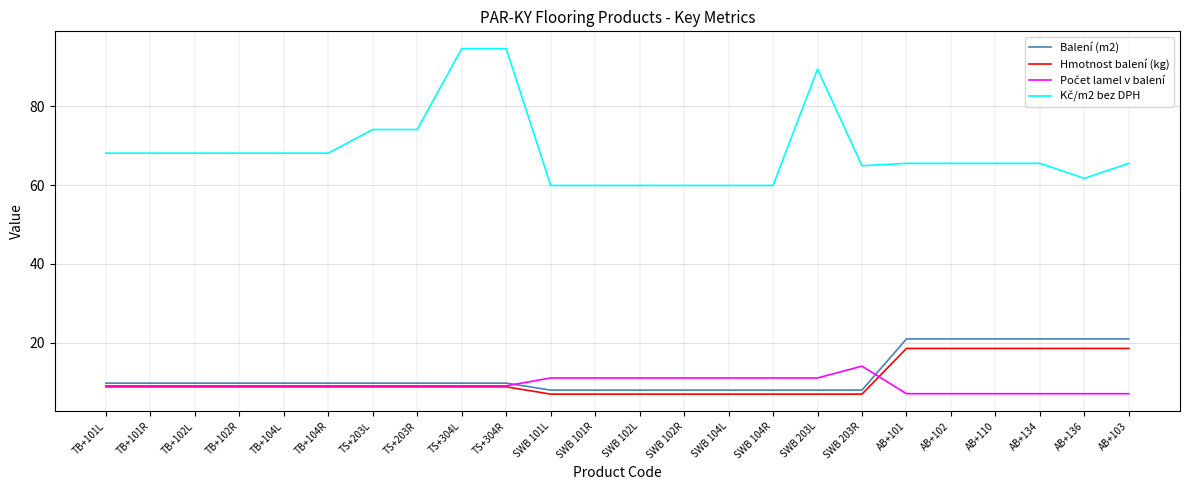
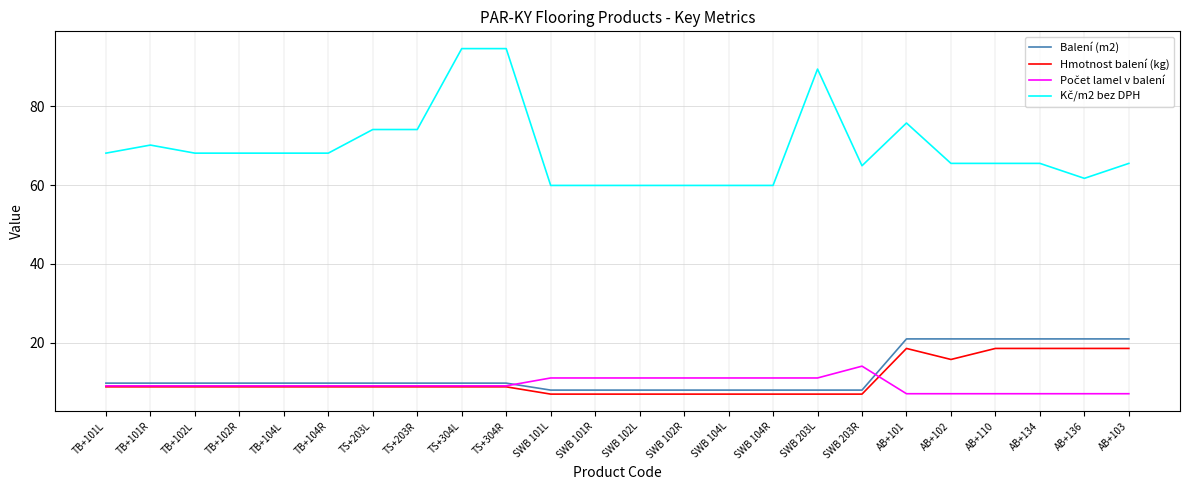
  {
    "Balení (m2)": {
      "TB+101L": 10,
      "TB+101R": 10,
      "TB+102L": 10,
      "TB+102R": 10,
      "TB+104L": 10,
      "TB+104R": 10,
      "TS+203L": 10,
      "TS+203R": 10,
      "TS+304L": 10,
      "TS+304R": 10,
      "SWB 101L": 8,
      "SWB 101R": 8,
      "SWB 102L": 8,
      "SWB 102R": 8,
      "SWB 104L": 8,
      "SWB 104R": 8,
      "SWB 203L": 8,
      "SWB 203R": 8,
      "AB+101": 21,
      "AB+102": 21,
      "AB+110": 21,
      "AB+134": 21,
      "AB+136": 21,
      "AB+103": 21
    },
    "Hmotnost balení (kg)": {
      "SWB 101L": 7,
      "SWB 101R": 7,
      "SWB 102L": 7,
      "SWB 102R": 7,
      "SWB 104L": 7,
      "SWB 104R": 7,
      "SWB 203L": 7,
      "SWB 203R": 7,
      "AB+101": 19,
-     "AB+102": 19,
+     "AB+102": 16,
      "AB+110": 19,
      "AB+134": 19,
      "AB+136": 19,
      "AB+103": 19
    },
    "Počet lamel v balení": {
      "SWB 101L": 11,
      "SWB 101R": 11,
      "SWB 102L": 11,
      "SWB 102R": 11,
      "SWB 104L": 11,
      "SWB 104R": 11,
      "SWB 203L": 11,
      "SWB 203R": 14,
      "AB+101": 7,
      "AB+102": 7,
      "AB+110": 7,
      "AB+134": 7,
      "AB+136": 7,
      "AB+103": 7
    },
    "Kč/m2 bez DPH": {
      "TB+101L": 68,
-     "TB+101R": 68,
+     "TB+101R": 70,
      "TB+102L": 68,
      "TB+102R": 68,
      "TB+104L": 68,
      "TB+104R": 68,
      "TS+203L": 74,
      "TS+203R": 74,
      "TS+304L": 95,
      "TS+304R": 95,
      "SWB 101L": 60,
      "SWB 101R": 60,
      "SWB 102L": 60,
      "SWB 102R": 60,
      "SWB 104L": 60,
      "SWB 104R": 60,
      "SWB 203L": 89,
      "SWB 203R": 65,
-     "AB+101": 66,
+     "AB+101": 76,
      "AB+102": 66,
      "AB+110": 66,
      "AB+134": 66,
      "AB+136": 62,
      "AB+103": 66
    }
  }
